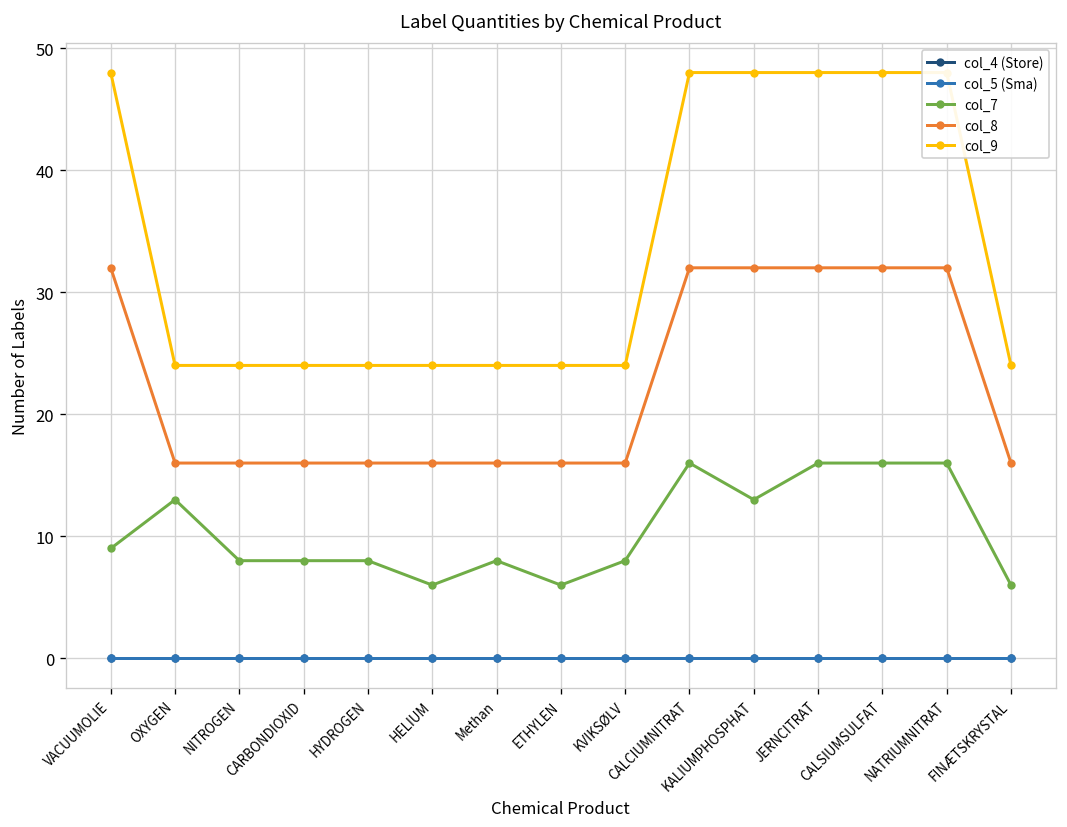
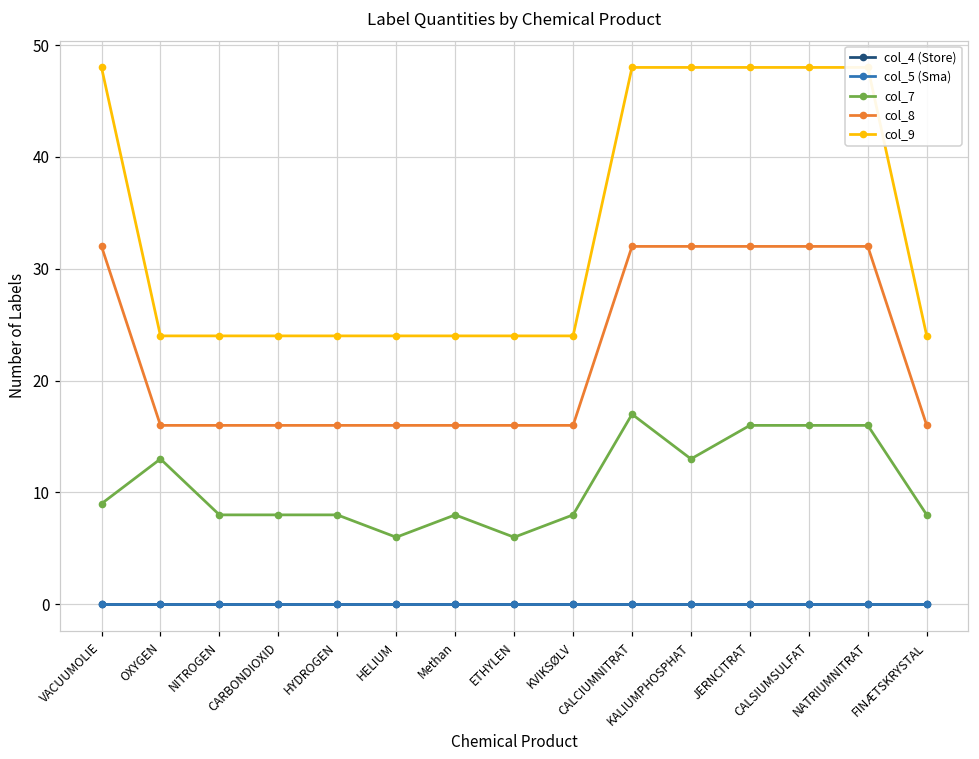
  {
    "col_5 (Sma)": {
      "VACUUMOLIE": 0,
      "OXYGEN": 0,
      "NITROGEN": 0,
      "CARBONDIOXID": 0,
      "HYDROGEN": 0,
      "HELIUM": 0,
      "Methan": 0,
      "ETHYLEN": 0,
      "KVIKSØLV": 0,
      "CALCIUMNITRAT": 0,
      "KALIUMPHOSPHAT": 0,
      "JERNCITRAT": 0,
      "CALSIUMSULFAT": 0,
      "NATRIUMNITRAT": 0,
      "FINÆTSKRYSTAL": 0
    },
    "col_7": {
      "VACUUMOLIE": 9,
      "OXYGEN": 13,
      "NITROGEN": 8,
      "CARBONDIOXID": 8,
      "HYDROGEN": 8,
      "HELIUM": 6,
      "Methan": 8,
      "ETHYLEN": 6,
      "KVIKSØLV": 8,
-     "CALCIUMNITRAT": 16,
+     "CALCIUMNITRAT": 17,
      "KALIUMPHOSPHAT": 13,
      "JERNCITRAT": 16,
      "CALSIUMSULFAT": 16,
      "NATRIUMNITRAT": 16,
-     "FINÆTSKRYSTAL": 6
+     "FINÆTSKRYSTAL": 8
    },
    "col_8": {
      "VACUUMOLIE": 32,
      "OXYGEN": 16,
      "NITROGEN": 16,
      "CARBONDIOXID": 16,
      "HYDROGEN": 16,
      "HELIUM": 16,
      "Methan": 16,
      "ETHYLEN": 16,
      "KVIKSØLV": 16,
      "CALCIUMNITRAT": 32,
      "KALIUMPHOSPHAT": 32,
      "JERNCITRAT": 32,
      "CALSIUMSULFAT": 32,
      "NATRIUMNITRAT": 32,
      "FINÆTSKRYSTAL": 16
    },
    "col_9": {
      "VACUUMOLIE": 48,
      "OXYGEN": 24,
      "NITROGEN": 24,
      "CARBONDIOXID": 24,
      "HYDROGEN": 24,
      "HELIUM": 24,
      "Methan": 24,
      "ETHYLEN": 24,
      "KVIKSØLV": 24,
      "CALCIUMNITRAT": 48,
      "KALIUMPHOSPHAT": 48,
      "JERNCITRAT": 48,
      "CALSIUMSULFAT": 48,
      "FINÆTSKRYSTAL": 24
    }
  }
